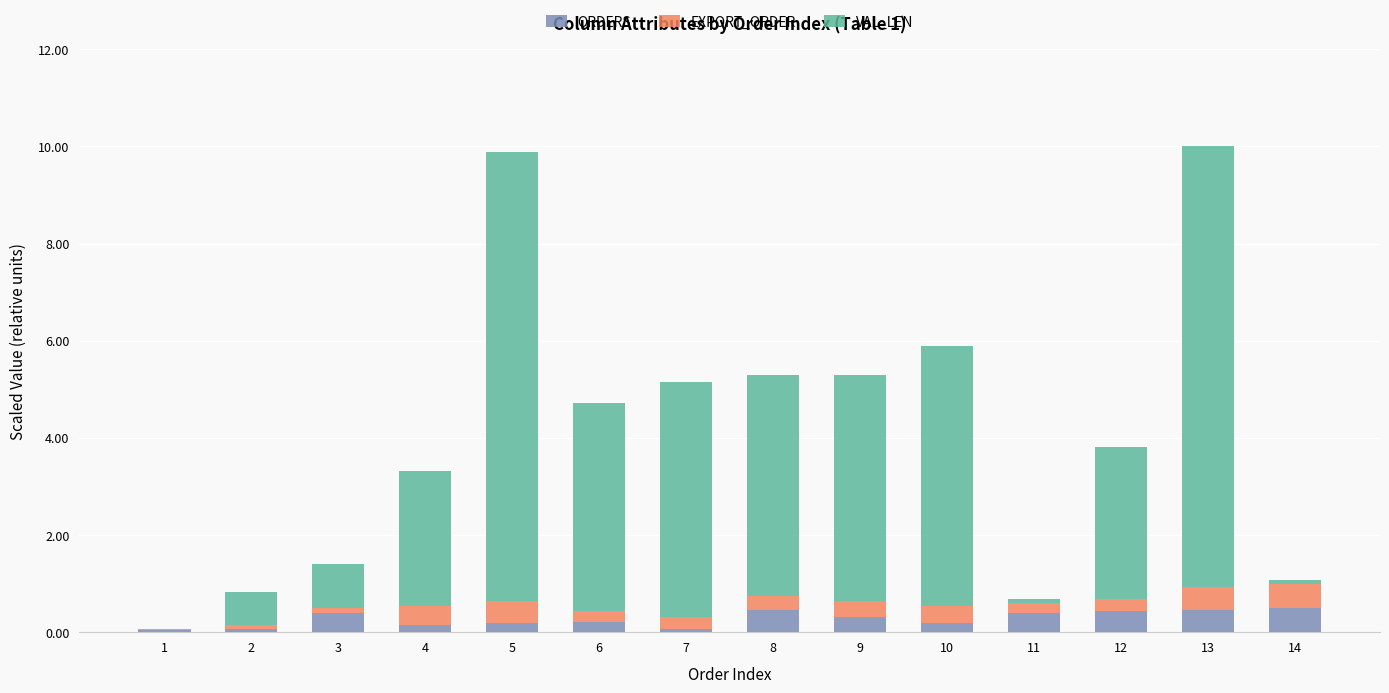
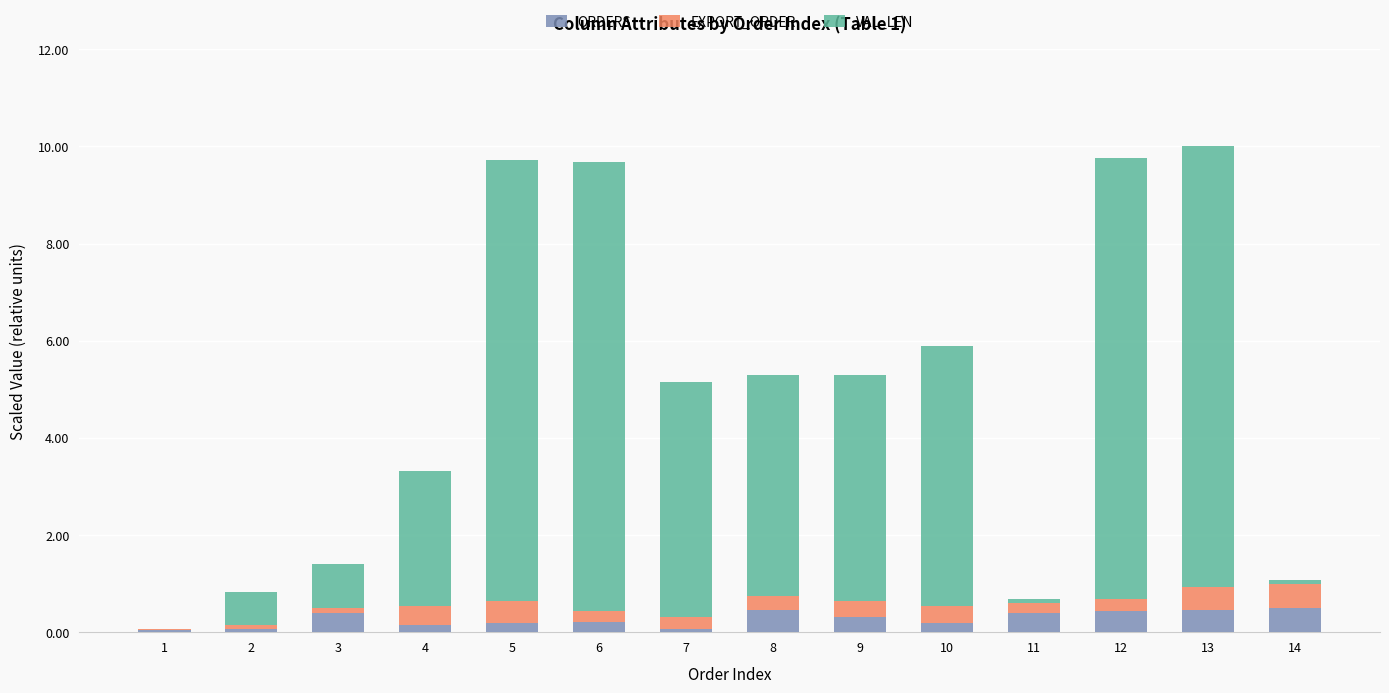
  {
    "ORDERS": {
      "2": 0.1,
      "3": 0.4,
      "4": 0.1,
      "5": 0.2,
      "6": 0.2,
      "7": 0.1,
      "8": 0.5,
      "9": 0.3,
      "10": 0.2,
      "11": 0.4,
      "12": 0.4,
      "13": 0.5,
      "14": 0.5
    },
    "EXPORT_ORDER": {
      "2": 0.1,
      "3": 0.1,
      "4": 0.4,
      "5": 0.5,
      "6": 0.2,
      "7": 0.3,
      "8": 0.3,
      "9": 0.3,
      "10": 0.4,
      "11": 0.2,
      "12": 0.3,
      "13": 0.5,
      "14": 0.5
    },
    "VAL_LEN": {
      "1": 0.0,
      "2": 0.7,
      "3": 0.9,
      "4": 2.8,
-     "5": 9.3,
-     "6": 4.3,
+     "5": 9.1,
+     "6": 9.3,
      "7": 4.8,
      "8": 4.5,
      "9": 4.6,
      "10": 5.4,
      "11": 0.1,
-     "12": 3.1,
+     "12": 9.1,
      "13": 9.1,
      "14": 0.1
    }
  }
